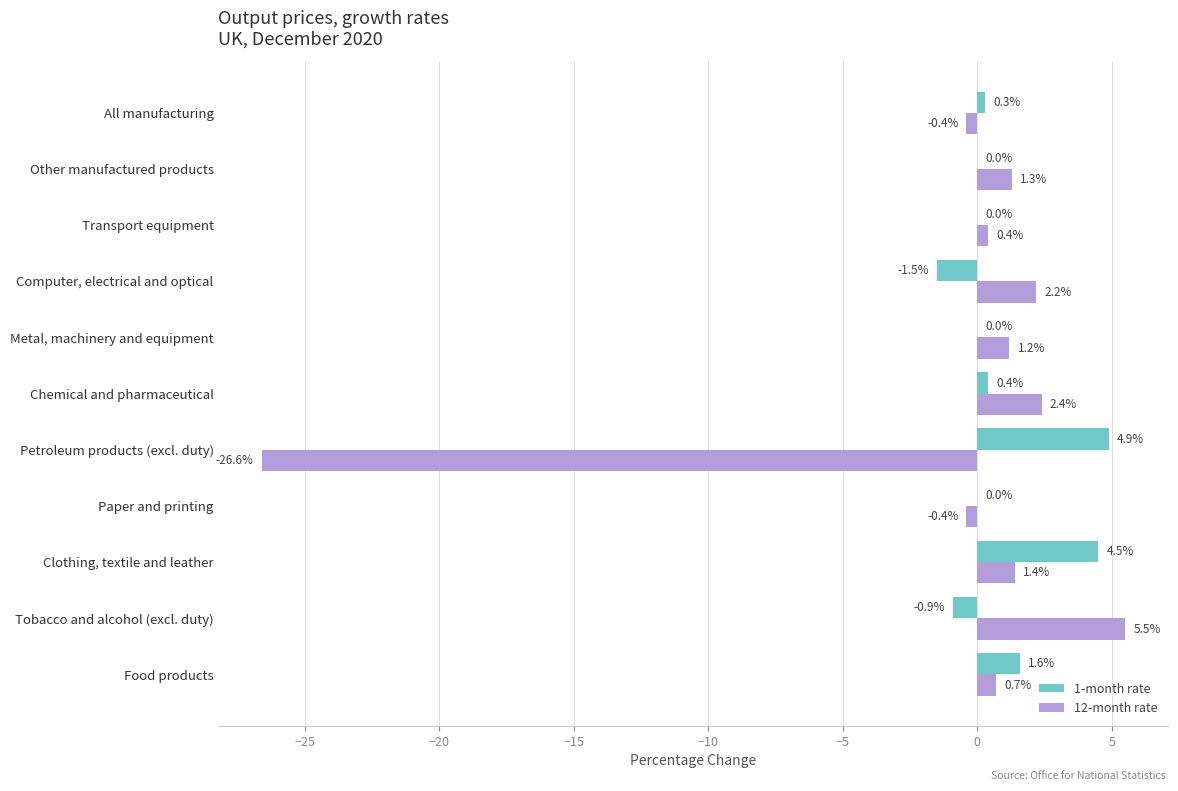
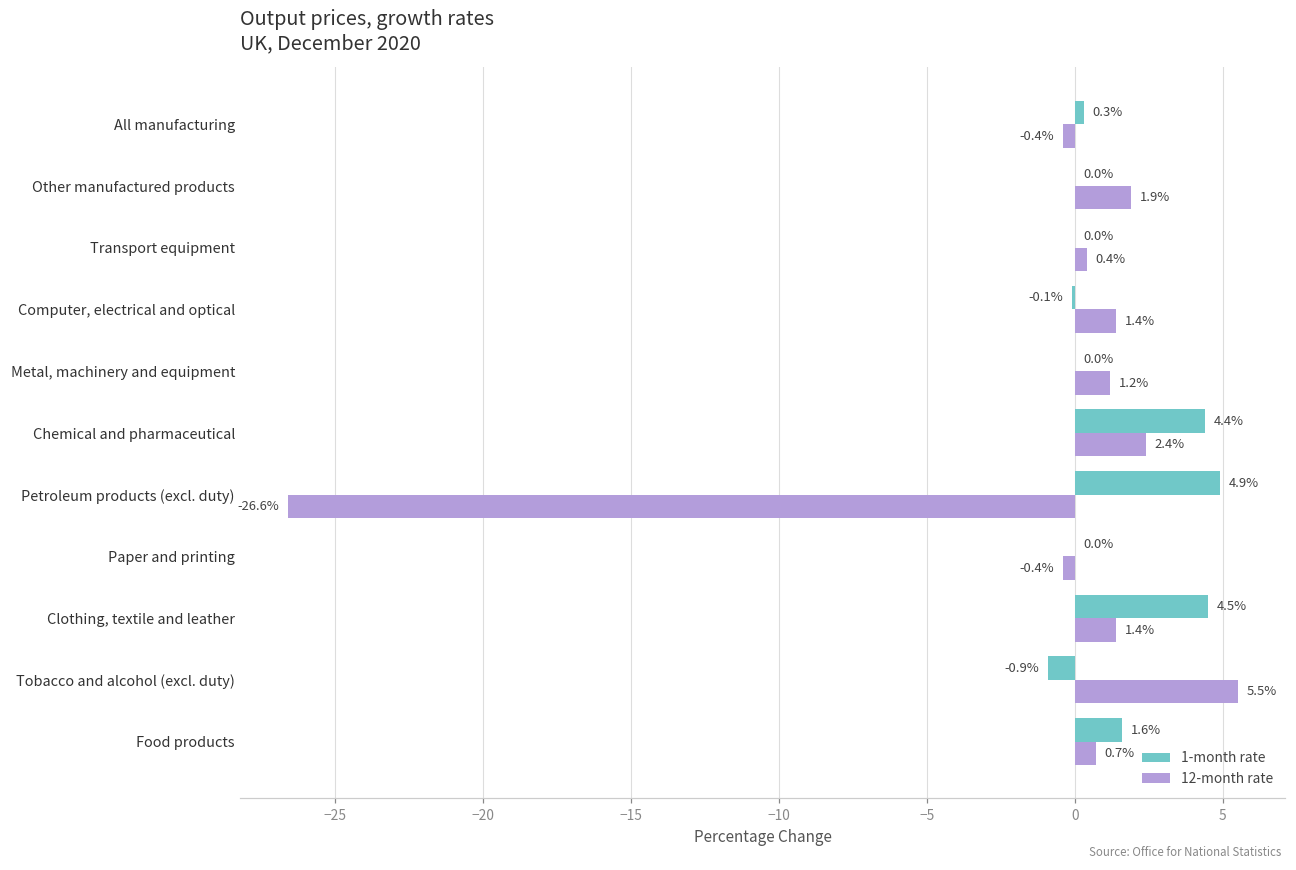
  {
    "1-month rate": {
      "All manufacturing": "0.3%",
      "Other manufactured products": "0.0%",
      "Transport equipment": "0.0%",
-     "Computer, electrical and optical": "-1.5%",
+     "Computer, electrical and optical": "-0.1%",
      "Metal, machinery and equipment": "0.0%",
-     "Chemical and pharmaceutical": "0.4%",
+     "Chemical and pharmaceutical": "4.4%",
      "Petroleum products (excl. duty)": "4.9%",
      "Paper and printing": "0.0%",
      "Clothing, textile and leather": "4.5%",
      "Tobacco and alcohol (excl. duty)": "-0.9%",
      "Food products": "1.6%"
    },
    "12-month rate": {
      "All manufacturing": "-0.4%",
-     "Other manufactured products": "1.3%",
+     "Other manufactured products": "1.9%",
      "Transport equipment": "0.4%",
-     "Computer, electrical and optical": "2.2%",
+     "Computer, electrical and optical": "1.4%",
      "Metal, machinery and equipment": "1.2%",
      "Chemical and pharmaceutical": "2.4%",
      "Petroleum products (excl. duty)": "-26.6%",
      "Paper and printing": "-0.4%",
      "Clothing, textile and leather": "1.4%",
      "Tobacco and alcohol (excl. duty)": "5.5%",
      "Food products": "0.7%"
    }
  }
